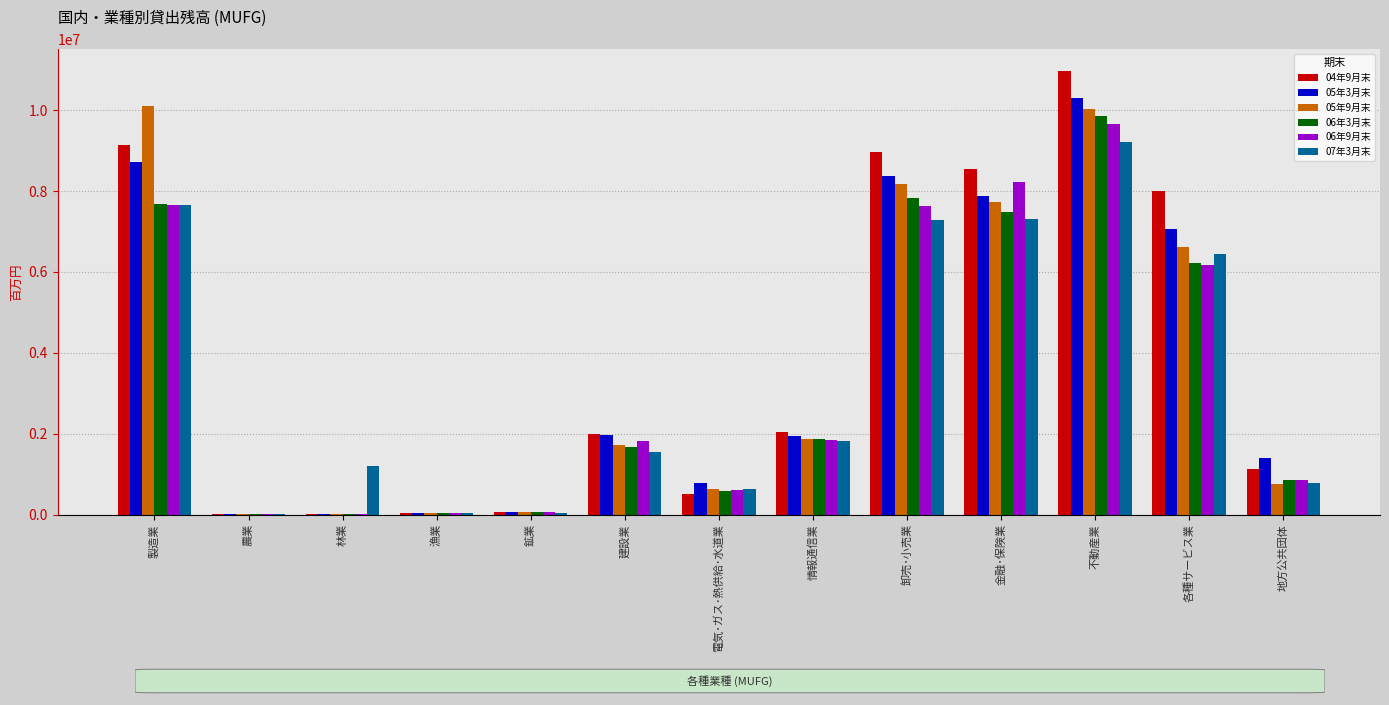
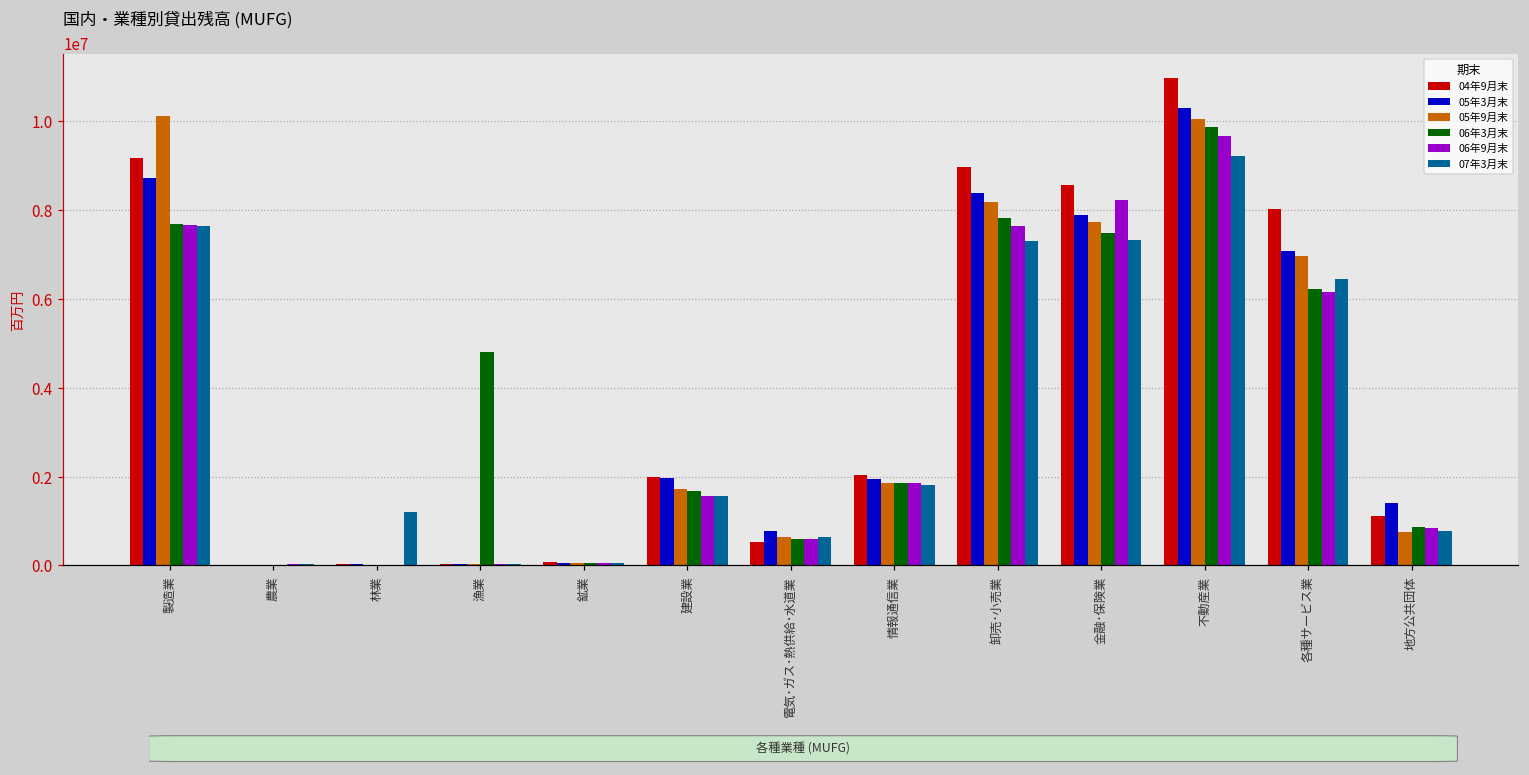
  {
    "04年9月末": {
      "製造業": 9100000,
      "鉱業": 100000,
      "建設業": 2000000,
      "電気･ガス･熱供給･水道業": 500000,
      "情報通信業": 2000000,
      "卸売･小売業": 9000000,
      "金融･保険業": 8600000,
      "不動産業": 11000000,
      "各種サービス業": 8000000,
      "地方公共団体": 1100000
    },
    "05年3月末": {
      "製造業": 8700000,
      "鉱業": 100000,
      "建設業": 2000000,
      "電気･ガス･熱供給･水道業": 800000,
      "情報通信業": 1900000,
      "卸売･小売業": 8400000,
      "金融･保険業": 7900000,
      "不動産業": 10300000,
      "各種サービス業": 7100000,
      "地方公共団体": 1400000
    },
    "05年9月末": {
      "製造業": 10100000,
      "建設業": 1700000,
      "電気･ガス･熱供給･水道業": 600000,
      "情報通信業": 1900000,
      "卸売･小売業": 8200000,
      "金融･保険業": 7700000,
      "不動産業": 10000000,
-     "各種サービス業": 6600000,
+     "各種サービス業": 7000000,
      "地方公共団体": 800000
    },
    "06年3月末": {
      "製造業": 7700000,
-     "漁業": 0,
+     "漁業": 4800000,
      "建設業": 1700000,
      "電気･ガス･熱供給･水道業": 600000,
      "情報通信業": 1900000,
      "卸売･小売業": 7800000,
      "金融･保険業": 7500000,
      "不動産業": 9900000,
      "各種サービス業": 6200000,
      "地方公共団体": 900000
    },
    "06年9月末": {
      "製造業": 7600000,
-     "建設業": 1800000,
+     "建設業": 1600000,
      "電気･ガス･熱供給･水道業": 600000,
      "情報通信業": 1800000,
      "卸売･小売業": 7600000,
      "金融･保険業": 8200000,
      "不動産業": 9600000,
      "各種サービス業": 6200000,
      "地方公共団体": 800000
    },
    "07年3月末": {
      "製造業": 7600000,
      "林業": 1200000,
      "建設業": 1600000,
      "電気･ガス･熱供給･水道業": 600000,
      "情報通信業": 1800000,
      "卸売･小売業": 7300000,
      "金融･保険業": 7300000,
      "不動産業": 9200000,
      "各種サービス業": 6400000,
      "地方公共団体": 800000
    }
  }
